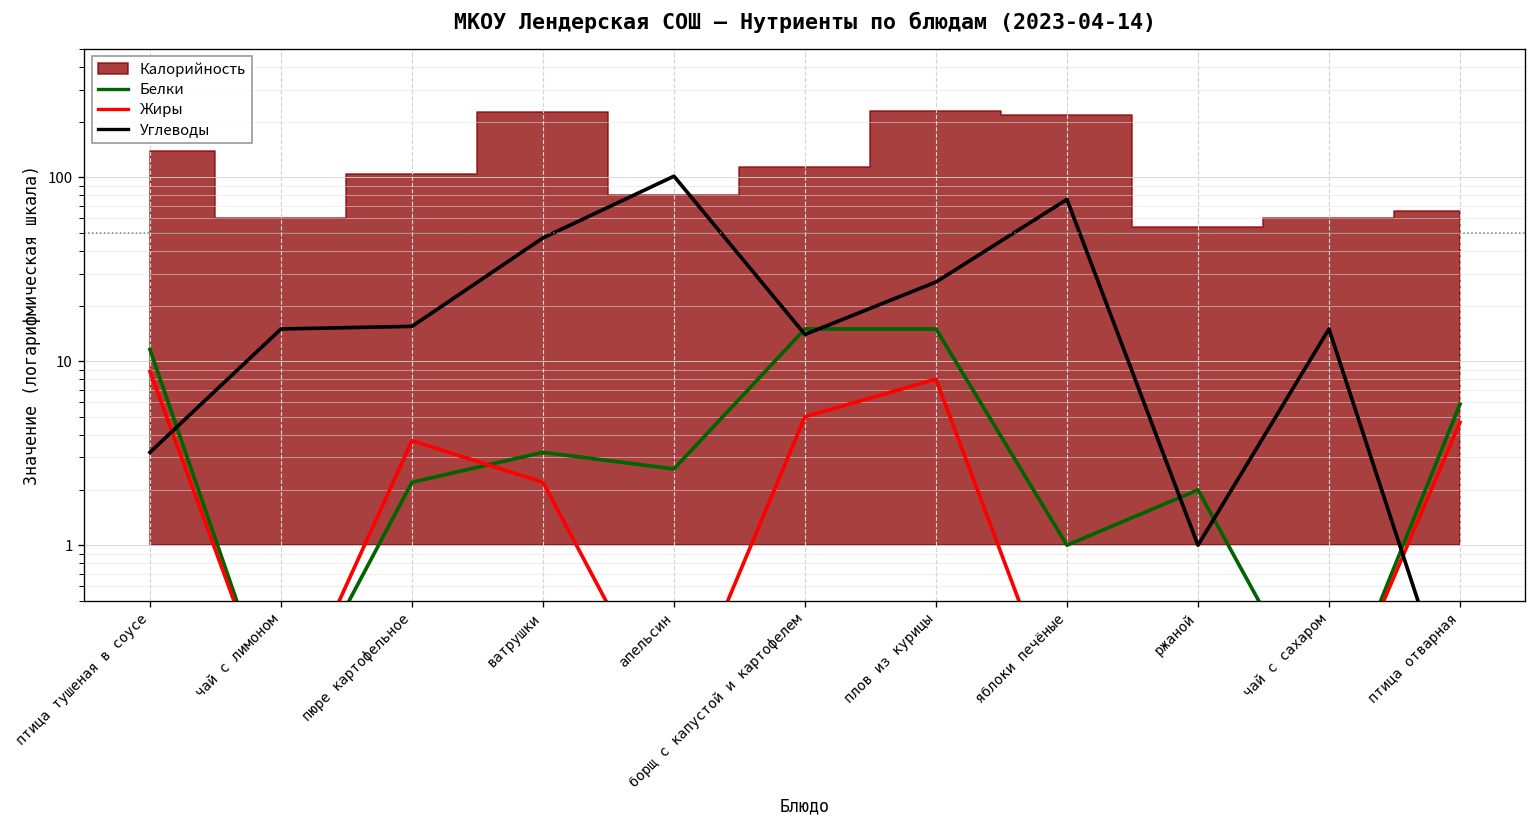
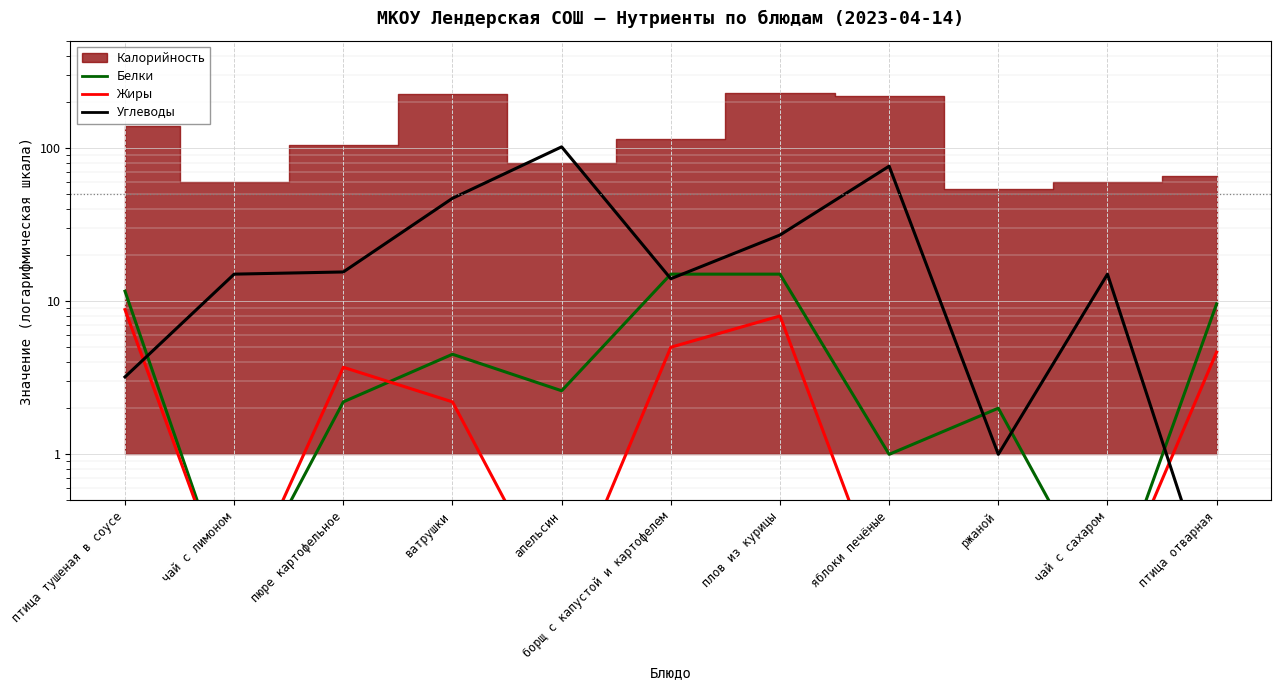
  {
    "Белки": {
      "птица тушеная в соусе": 12,
      "пюре картофельное": 2.2,
-     "ватрушки": 3.2,
+     "ватрушки": 4.5,
      "апельсин": 2.6,
      "борщ с капустой и картофелем": 15,
      "плов из курицы": 15,
      "яблоки печёные": 1.0,
      "ржаной": 2.0,
-     "птица отварная": 5.9
+     "птица отварная": 10
    },
    "Жиры": {
      "птица тушеная в соусе": 9,
      "пюре картофельное": 3.7,
      "ватрушки": 2.2,
      "борщ с капустой и картофелем": 5.0,
      "плов из курицы": 8,
      "птица отварная": 4.7
    },
    "Углеводы": {
      "птица тушеная в соусе": 3.2,
      "чай с лимоном": 15,
      "пюре картофельное": 16,
      "ватрушки": 47,
      "апельсин": 100,
      "борщ с капустой и картофелем": 14,
      "плов из курицы": 27,
      "яблоки печёные": 80,
      "ржаной": 1.0,
      "чай с сахаром": 15
    }
  }
